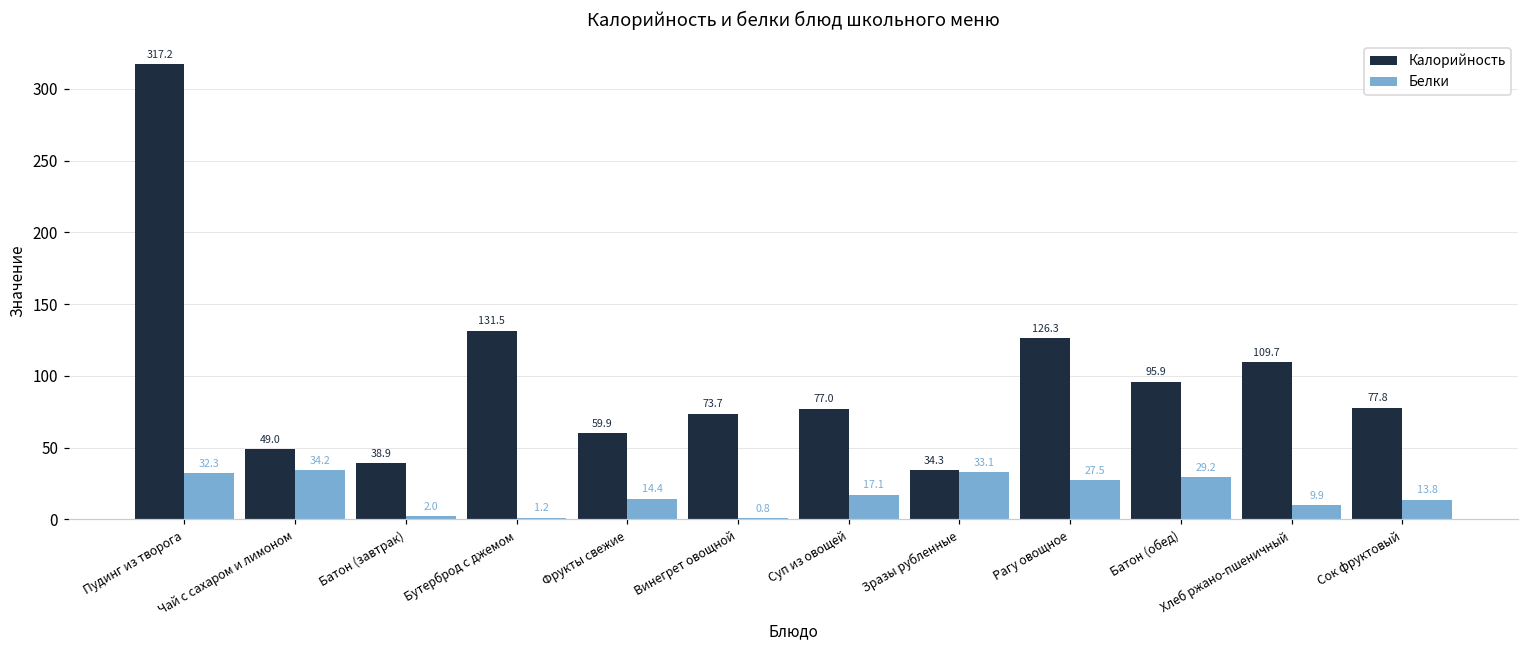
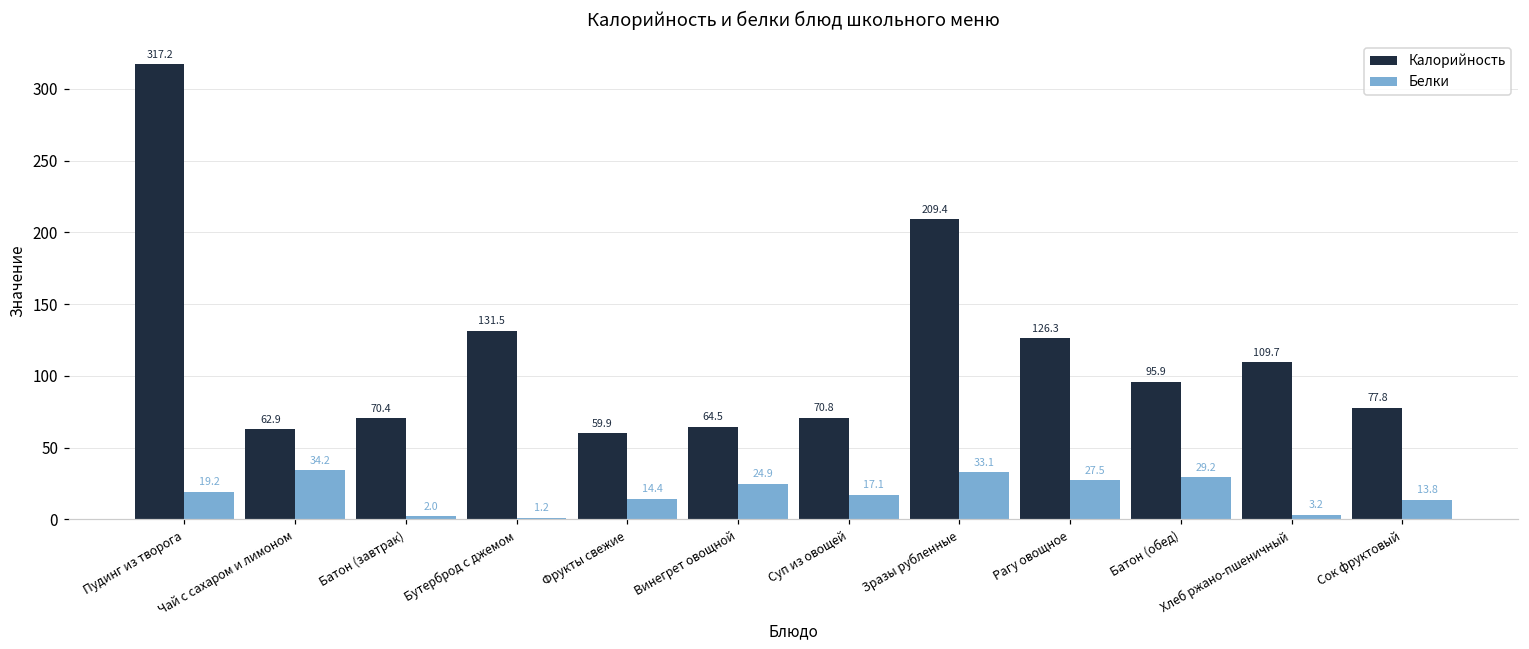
  {
    "Калорийность": {
      "Пудинг из творога": 317.2,
-     "Чай с сахаром и лимоном": 49.0,
-     "Батон (завтрак)": 38.9,
+     "Чай с сахаром и лимоном": 62.9,
+     "Батон (завтрак)": 70.4,
      "Бутерброд с джемом": 131.5,
      "Фрукты свежие": 59.9,
-     "Винегрет овощной": 73.7,
-     "Суп из овощей": 77.0,
-     "Зразы рубленные": 34.3,
+     "Винегрет овощной": 64.5,
+     "Суп из овощей": 70.8,
+     "Зразы рубленные": 209.4,
      "Рагу овощное": 126.3,
      "Батон (обед)": 95.9,
      "Хлеб ржано-пшеничный": 109.7,
      "Сок фруктовый": 77.8
    },
    "Белки": {
-     "Пудинг из творога": 32.3,
+     "Пудинг из творога": 19.2,
      "Чай с сахаром и лимоном": 34.2,
      "Батон (завтрак)": 2.0,
      "Бутерброд с джемом": 1.2,
      "Фрукты свежие": 14.4,
-     "Винегрет овощной": 0.8,
+     "Винегрет овощной": 24.9,
      "Суп из овощей": 17.1,
      "Зразы рубленные": 33.1,
      "Рагу овощное": 27.5,
      "Батон (обед)": 29.2,
-     "Хлеб ржано-пшеничный": 9.9,
+     "Хлеб ржано-пшеничный": 3.2,
      "Сок фруктовый": 13.8
    }
  }
